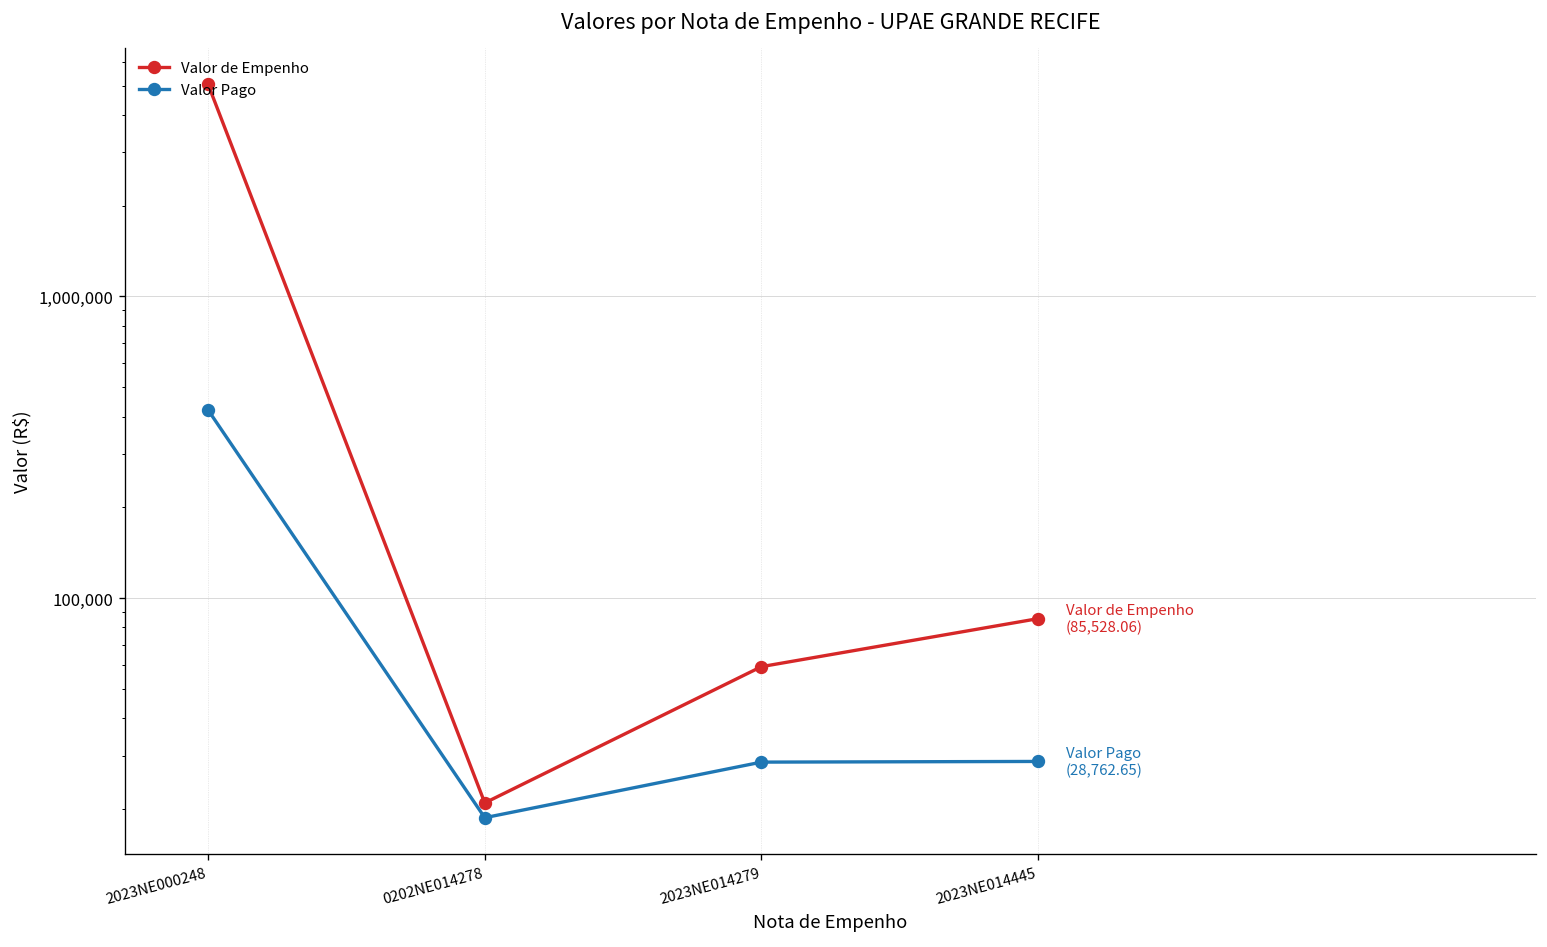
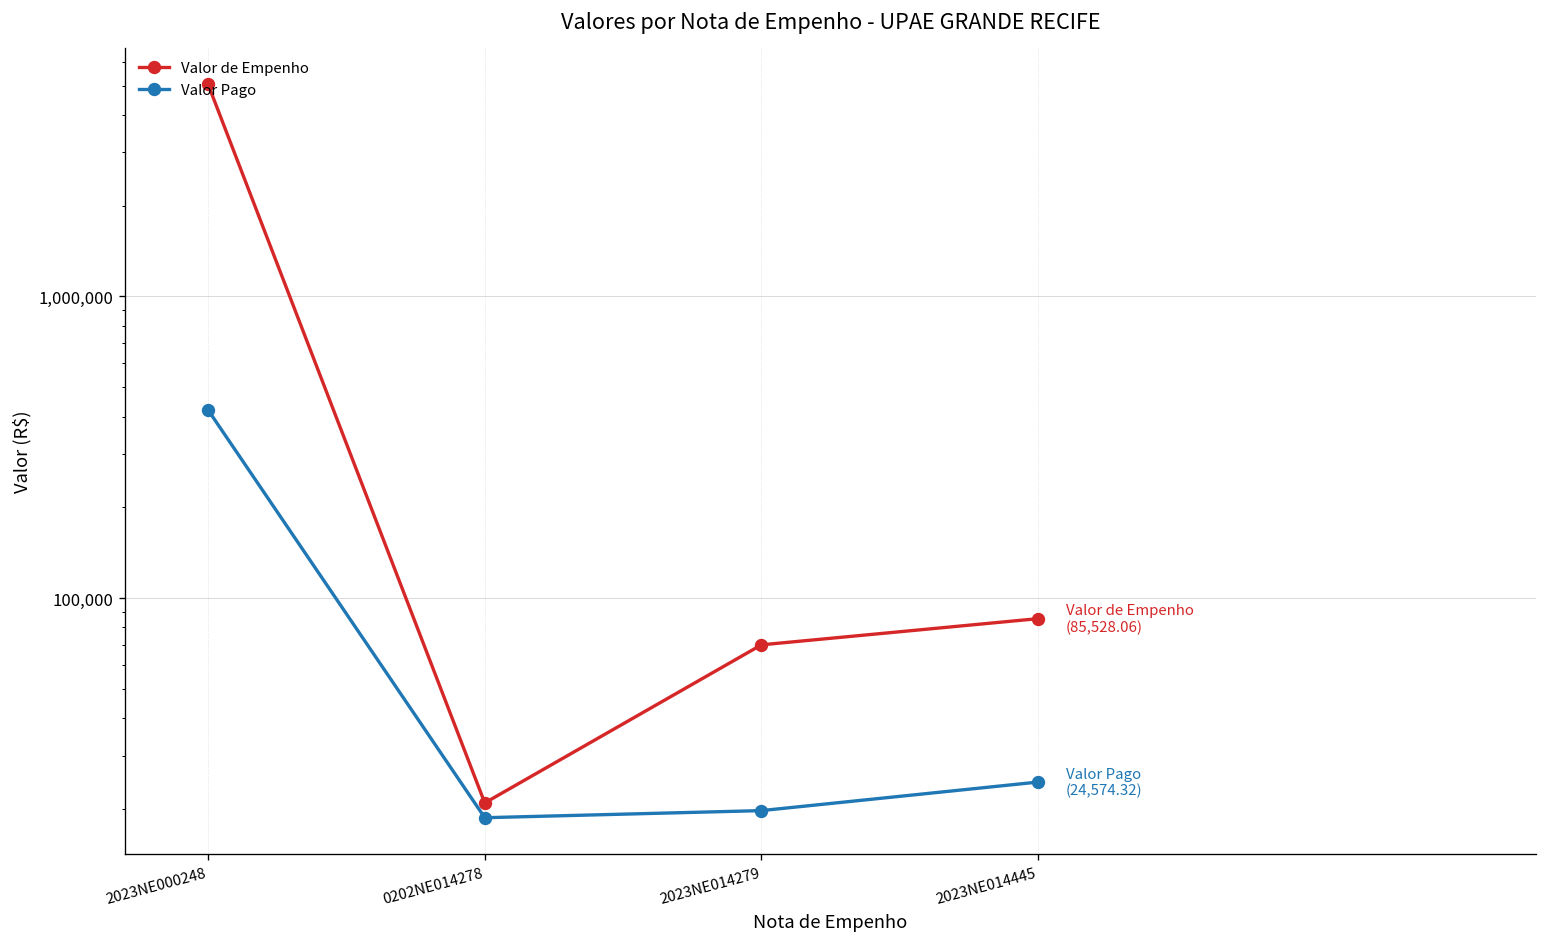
  {
    "Valor de Empenho": {
      "2023NE000248": "5,000,000",
      "0202NE014278": "21,000",
-     "2023NE014279": "59,000"
+     "2023NE014279": "70,000"
    },
    "Valor Pago": {
-     "2023NE014279": "29,000",
-     "2023NE014445": "(28,762.65)"
+     "2023NE014279": "20,000",
+     "2023NE014445": "(24,574.32)"
    }
  }
